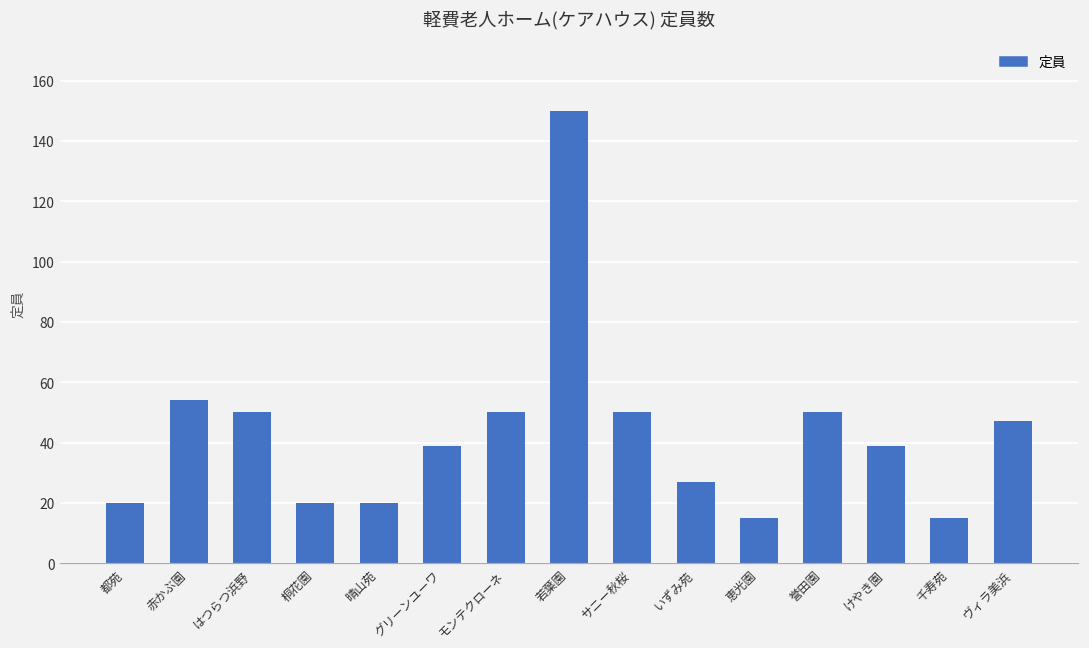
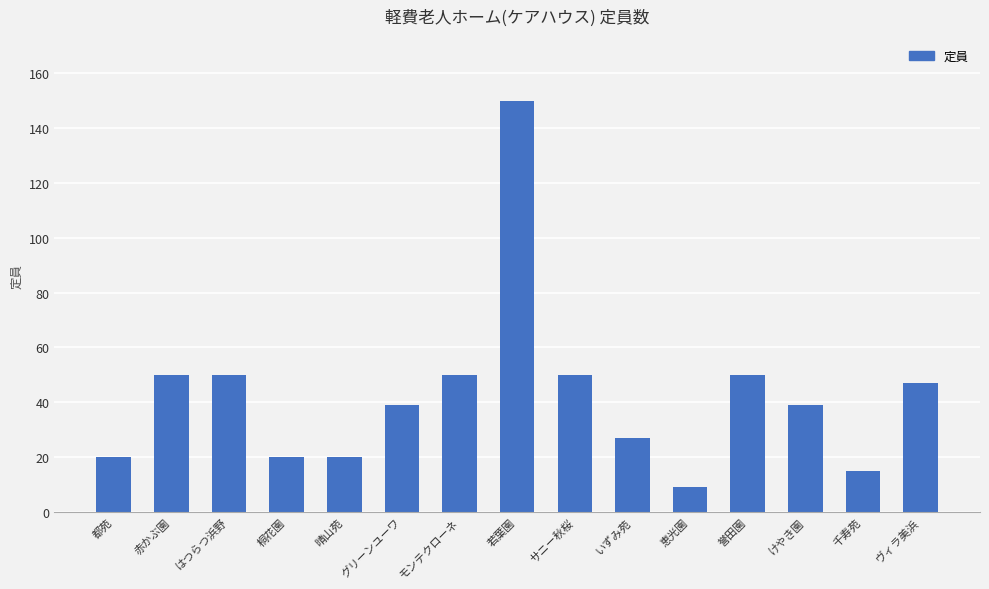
  {
    "都苑": 20,
-   "赤かぶ園": 54,
+   "赤かぶ園": 50,
    "はつらつ浜野": 50,
    "桐花園": 20,
    "晴山苑": 20,
    "グリーンユーワ": 39,
    "モンテクローネ": 50,
    "若葉園": 150,
    "サニー秋桜": 50,
    "いずみ苑": 27,
-   "恵光園": 15,
+   "恵光園": 9,
    "誉田園": 50,
    "けやき園": 39,
    "千寿苑": 15,
    "ヴィラ美浜": 47
  }
